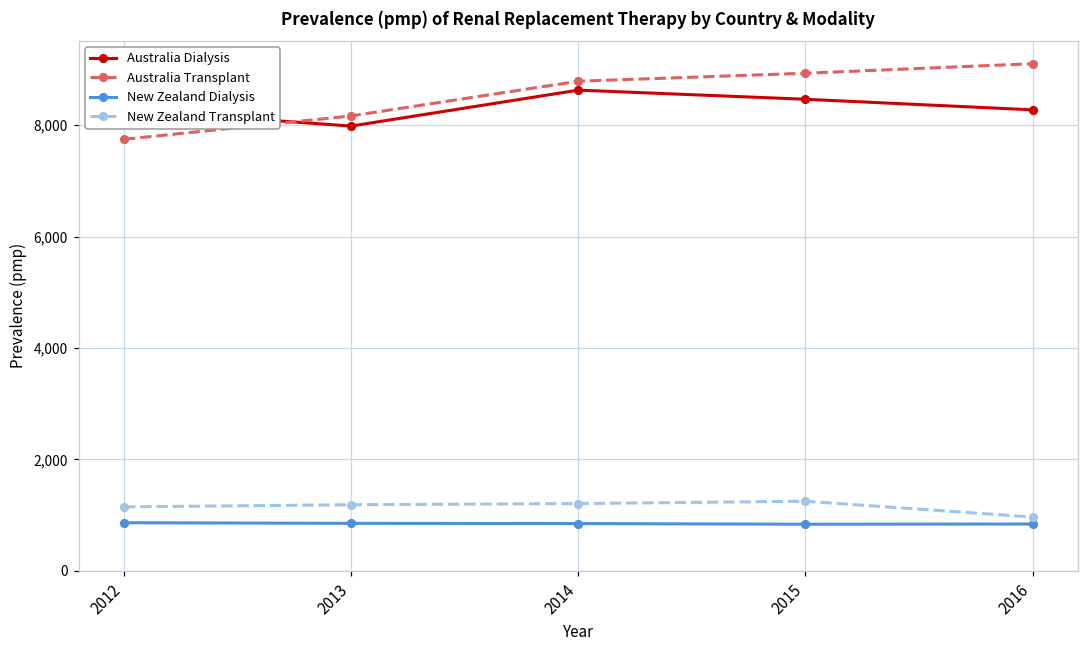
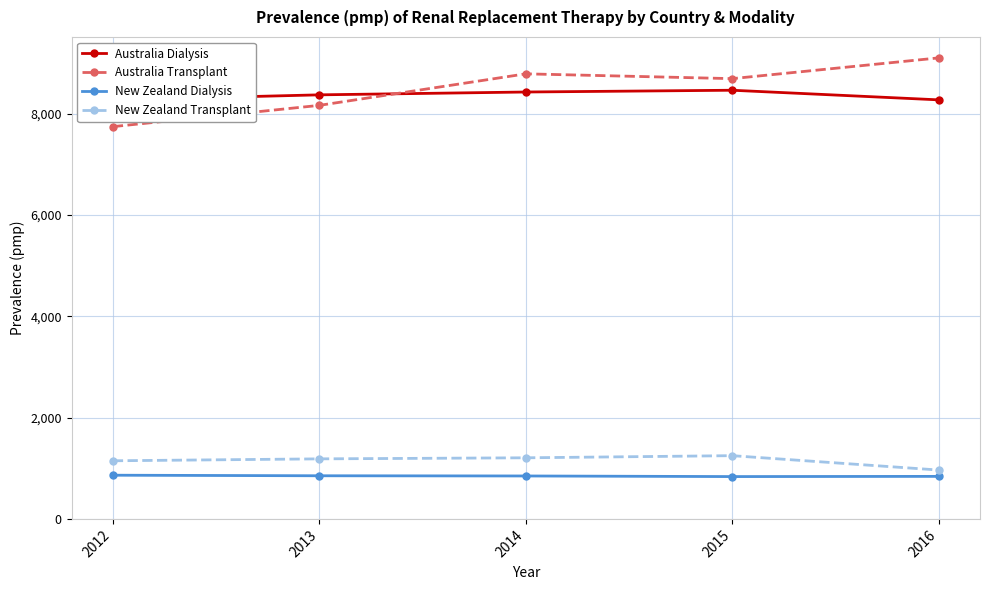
  {
    "Australia Dialysis": {
-     "2013": "8,000",
-     "2014": "8,600",
+     "2013": "8,400",
+     "2014": "8,400",
      "2015": "8,500",
      "2016": "8,300"
    },
    "Australia Transplant": {
      "2012": "7,700",
      "2013": "8,200",
      "2014": "8,800",
-     "2015": "8,900",
+     "2015": "8,700",
      "2016": "9,100"
    },
    "New Zealand Dialysis": {
      "2012": "900",
      "2013": "900",
      "2014": "800",
      "2015": "800",
      "2016": "800"
    },
    "New Zealand Transplant": {
      "2012": "1,100",
      "2013": "1,200",
      "2014": "1,200",
      "2015": "1,200",
      "2016": "1,000"
    }
  }
